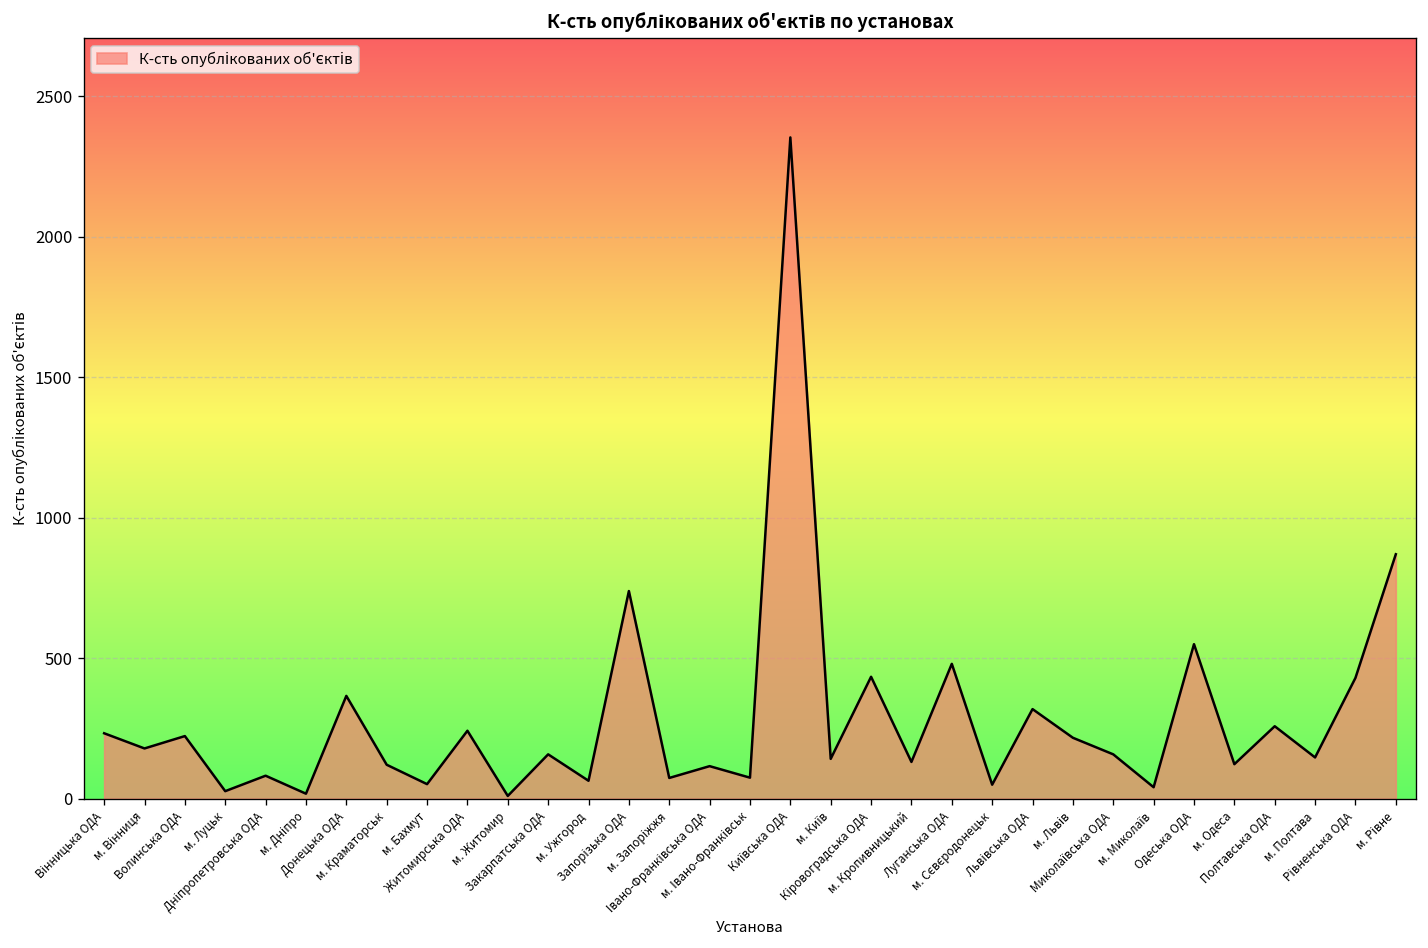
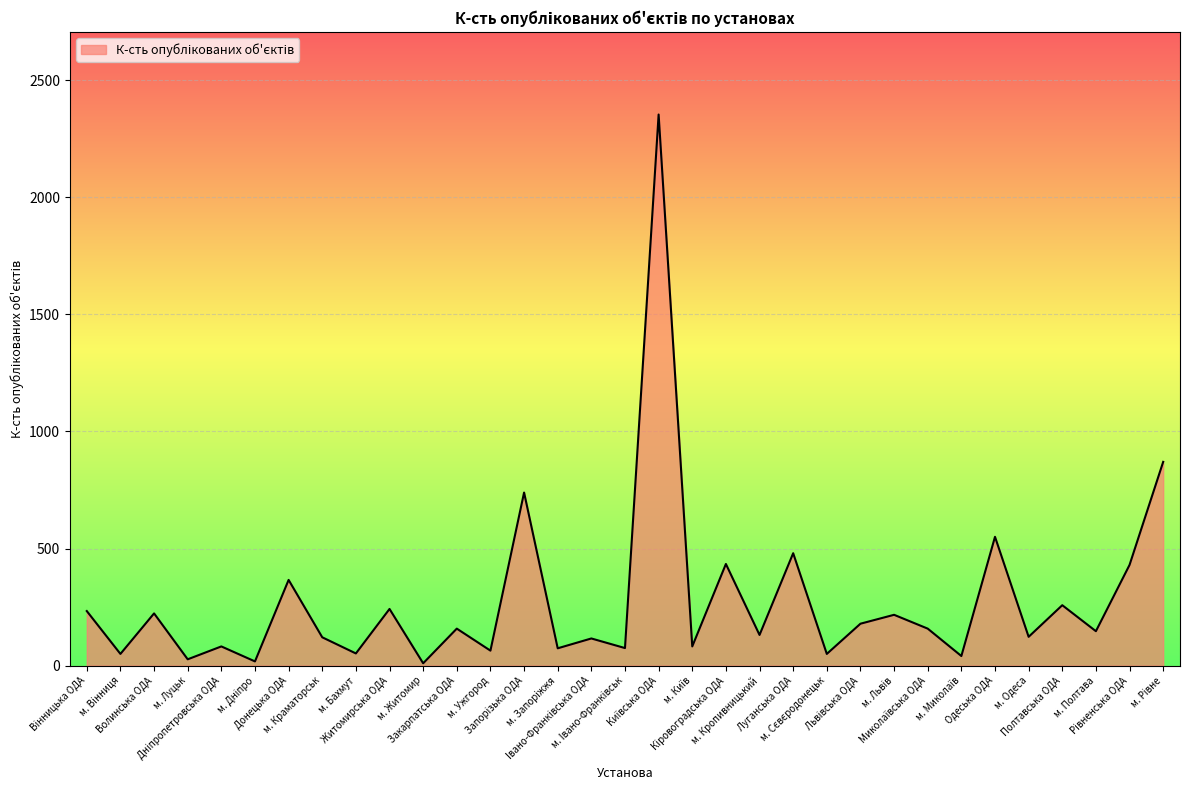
  {
    "Вінницька ОДА": 230,
-   "м. Вінниця": 180,
+   "м. Вінниця": 50,
    "Волинська ОДА": 220,
    "м. Луцьк": 30,
    "Дніпропетровська ОДА": 80,
    "м. Дніпро": 20,
    "Донецька ОДА": 370,
    "м. Краматорськ": 120,
    "м. Бахмут": 50,
    "Житомирська ОДА": 240,
    "м. Житомир": 10,
    "Закарпатська ОДА": 160,
    "м. Ужгород": 60,
    "Запорізька ОДА": 740,
    "м. Запоріжжя": 70,
    "Івано-Франківська ОДА": 120,
    "м. Івано-Франківськ": 80,
    "Київська ОДА": 2350,
-   "м. Київ": 140,
+   "м. Київ": 80,
    "Кіровоградська ОДА": 430,
    "м. Кропивницький": 130,
    "Луганська ОДА": 480,
    "м. Сєвєродонецьк": 50,
-   "Львівська ОДА": 320,
+   "Львівська ОДА": 180,
    "м. Львів": 220,
    "Миколаївська ОДА": 160,
    "м. Миколаїв": 40,
    "Одеська ОДА": 550,
    "м. Одеса": 120,
    "Полтавська ОДА": 260,
    "м. Полтава": 150,
    "Рівненська ОДА": 430,
    "м. Рівне": 870
  }
